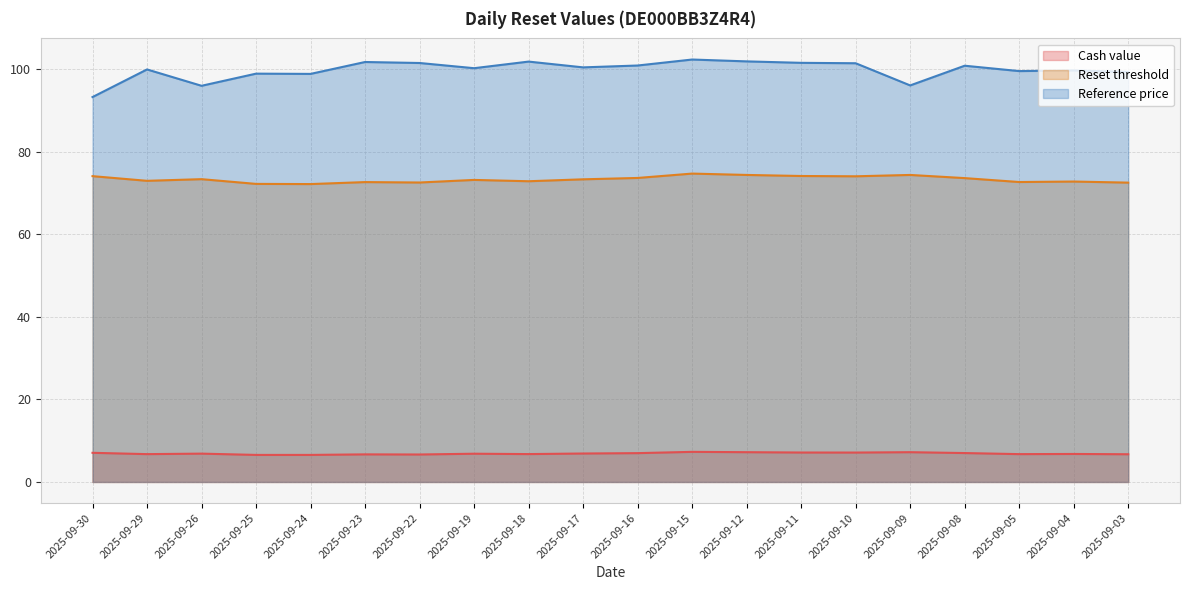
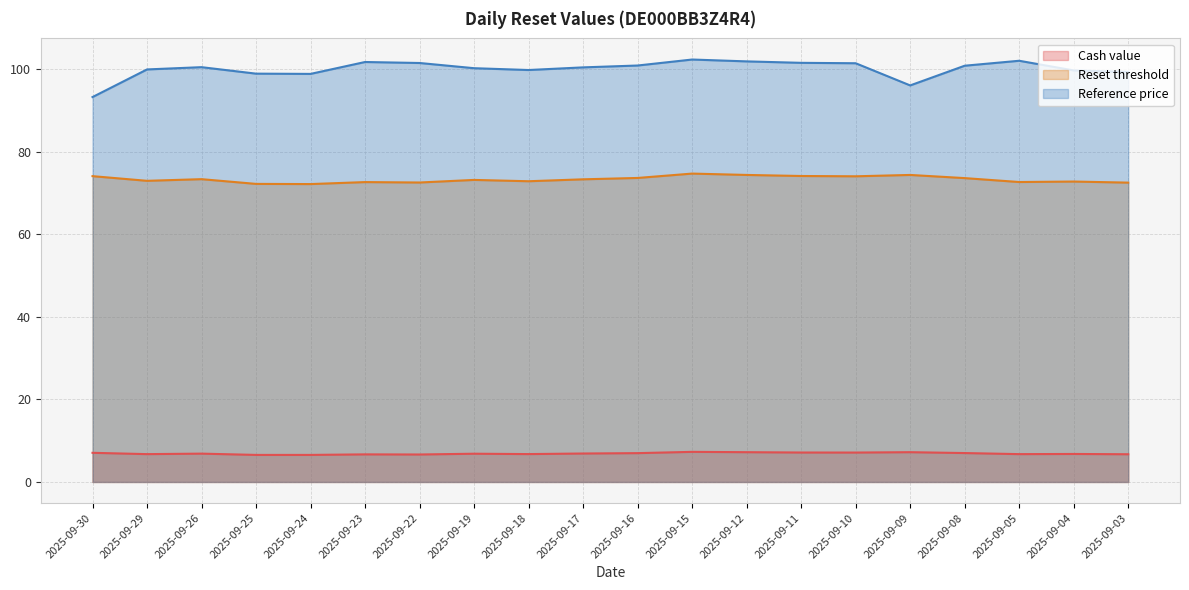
  {
    "Reference price": {
      "2025-09-30": 93,
      "2025-09-29": 100,
-     "2025-09-26": 96,
+     "2025-09-26": 100,
      "2025-09-25": 99,
      "2025-09-24": 99,
      "2025-09-23": 102,
      "2025-09-22": 101,
      "2025-09-19": 100,
-     "2025-09-18": 102,
+     "2025-09-18": 100,
      "2025-09-17": 100,
      "2025-09-16": 101,
      "2025-09-15": 102,
      "2025-09-12": 102,
      "2025-09-11": 102,
      "2025-09-10": 101,
      "2025-09-09": 96,
      "2025-09-08": 101,
-     "2025-09-05": 100
+     "2025-09-05": 102
    }
  }
